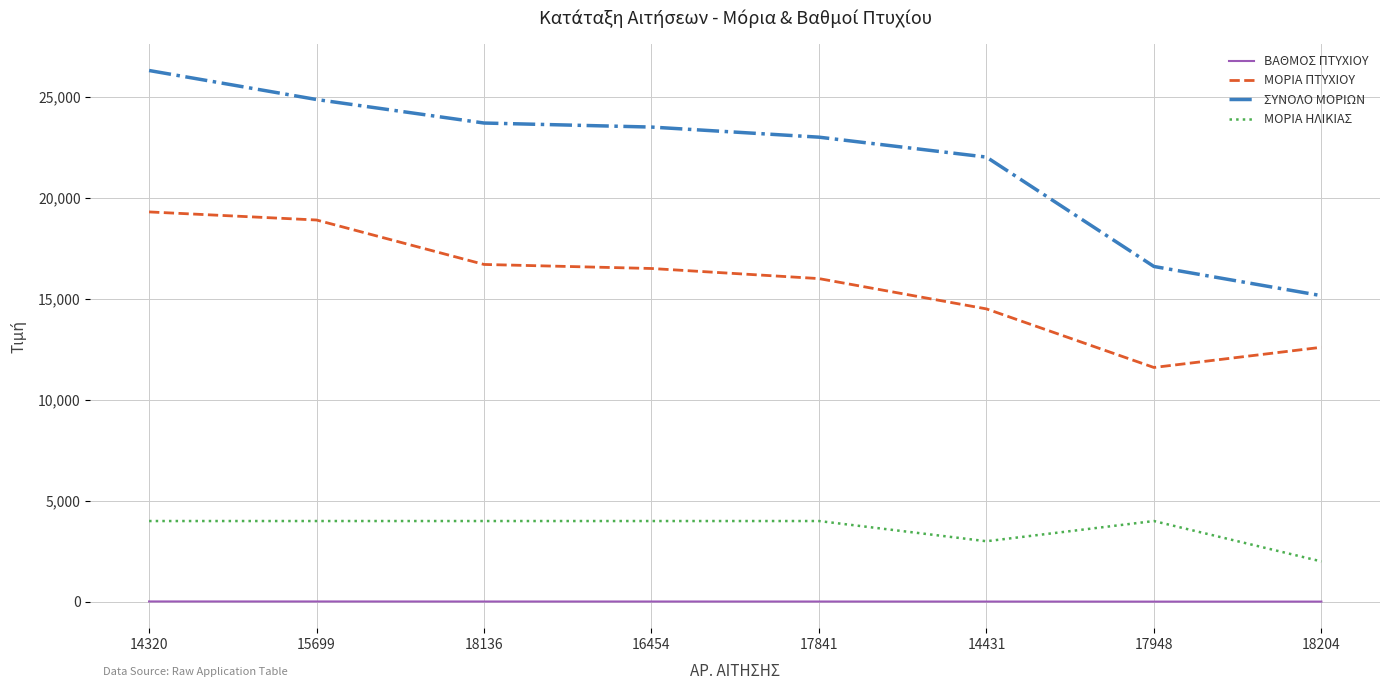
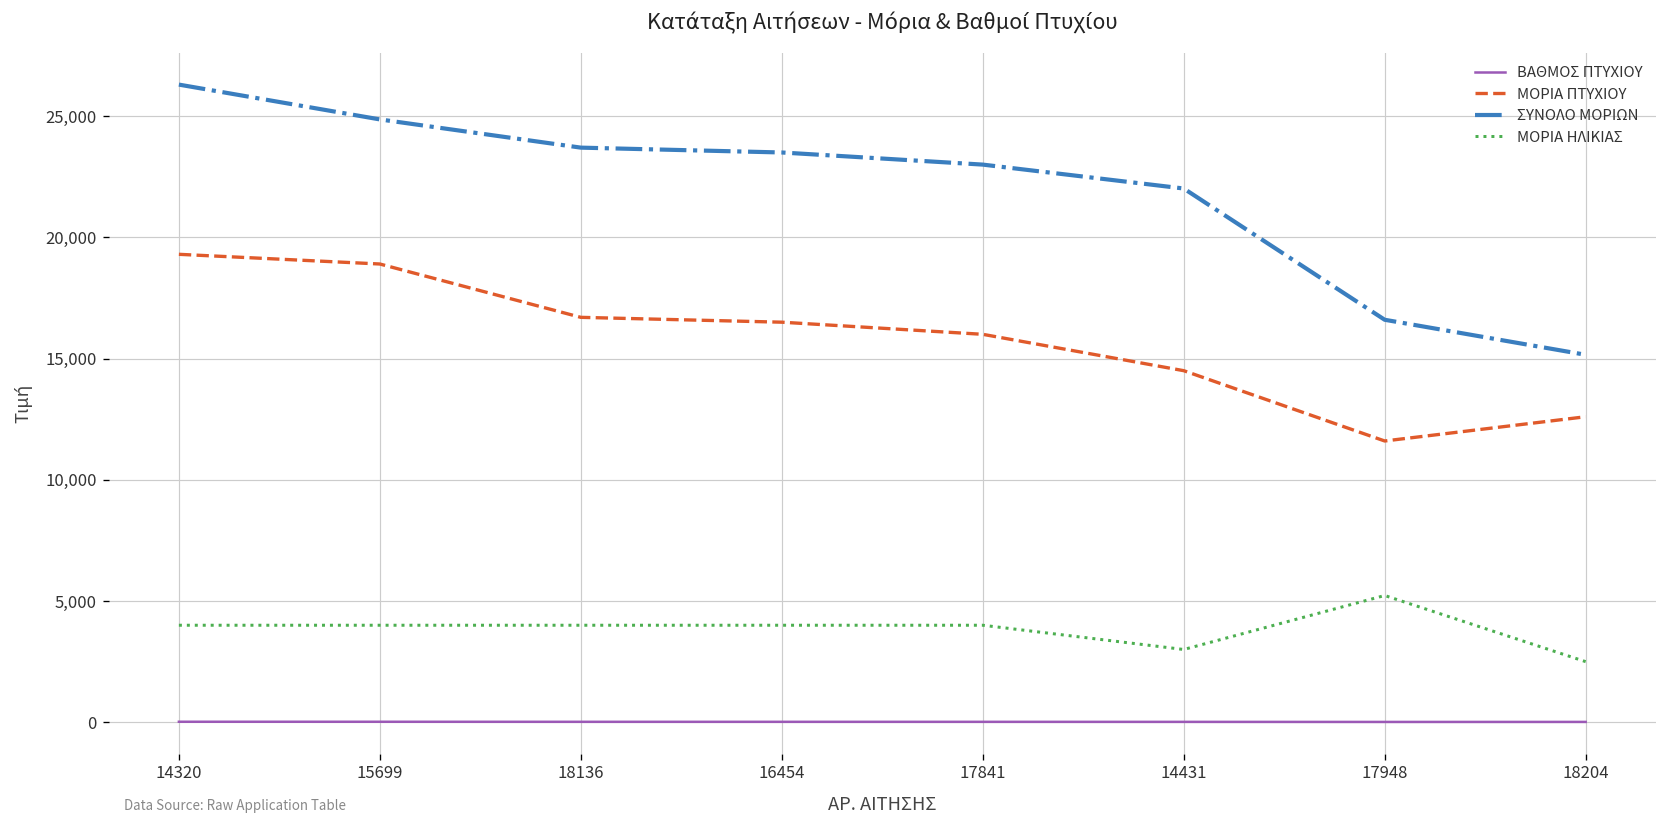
  {
    "ΒΑΘΜΟΣ ΠΤΥΧΙΟΥ": {
      "14320": "0",
      "15699": "0",
      "18136": "0",
      "16454": "0",
      "17841": "0",
      "14431": "0",
      "17948": "0",
      "18204": "0"
    },
    "ΜΟΡΙΑ ΠΤΥΧΙΟΥ": {
      "14320": "19,300",
      "15699": "18,900",
      "18136": "16,700",
      "16454": "16,500",
      "17841": "16,000",
      "14431": "14,500",
      "17948": "11,600",
      "18204": "12,600"
    },
    "ΣΥΝΟΛΟ ΜΟΡΙΩΝ": {
      "14320": "26,300",
      "15699": "24,900",
      "18136": "23,700",
      "16454": "23,500",
      "17841": "23,000",
      "14431": "22,000",
      "17948": "16,600",
      "18204": "15,200"
    },
    "ΜΟΡΙΑ ΗΛΙΚΙΑΣ": {
      "14320": "4,000",
      "15699": "4,000",
      "18136": "4,000",
      "16454": "4,000",
      "17841": "4,000",
      "14431": "3,000",
-     "17948": "4,000",
-     "18204": "2,000"
+     "17948": "5,200",
+     "18204": "2,500"
    }
  }
